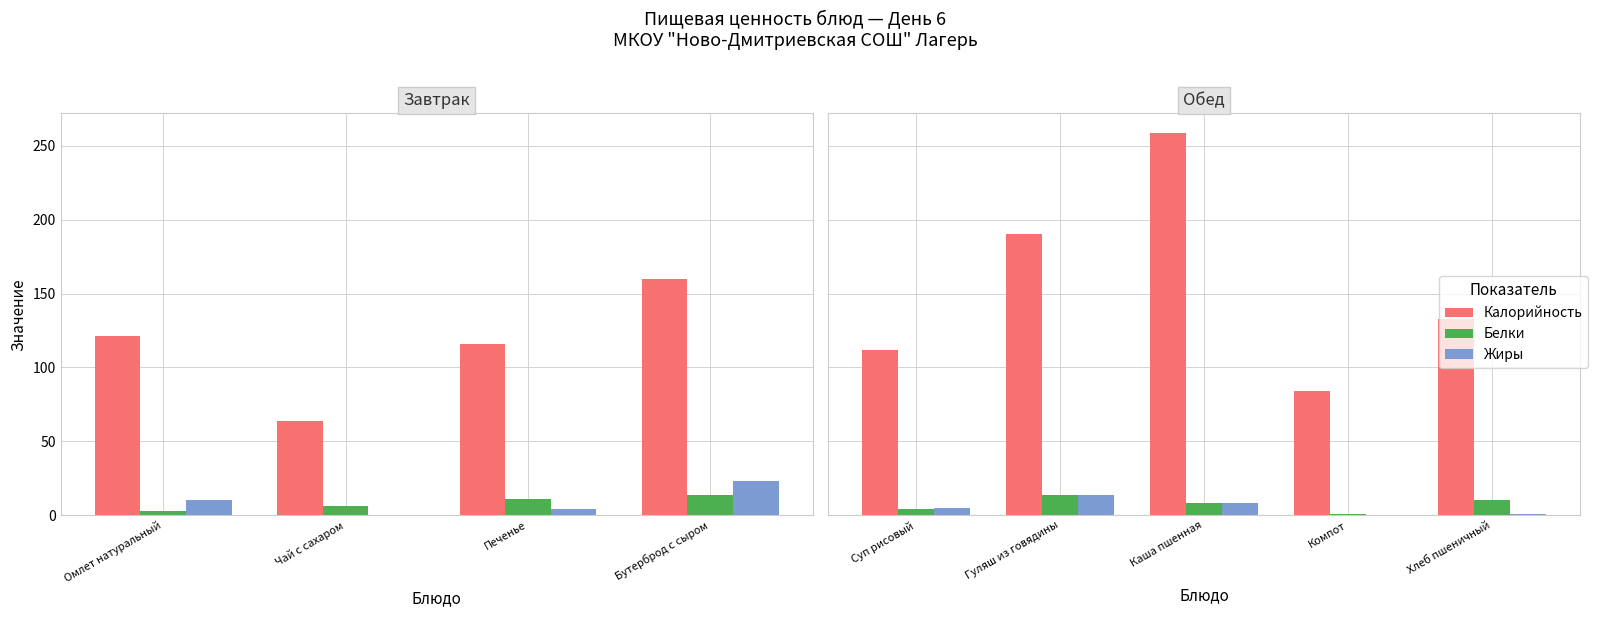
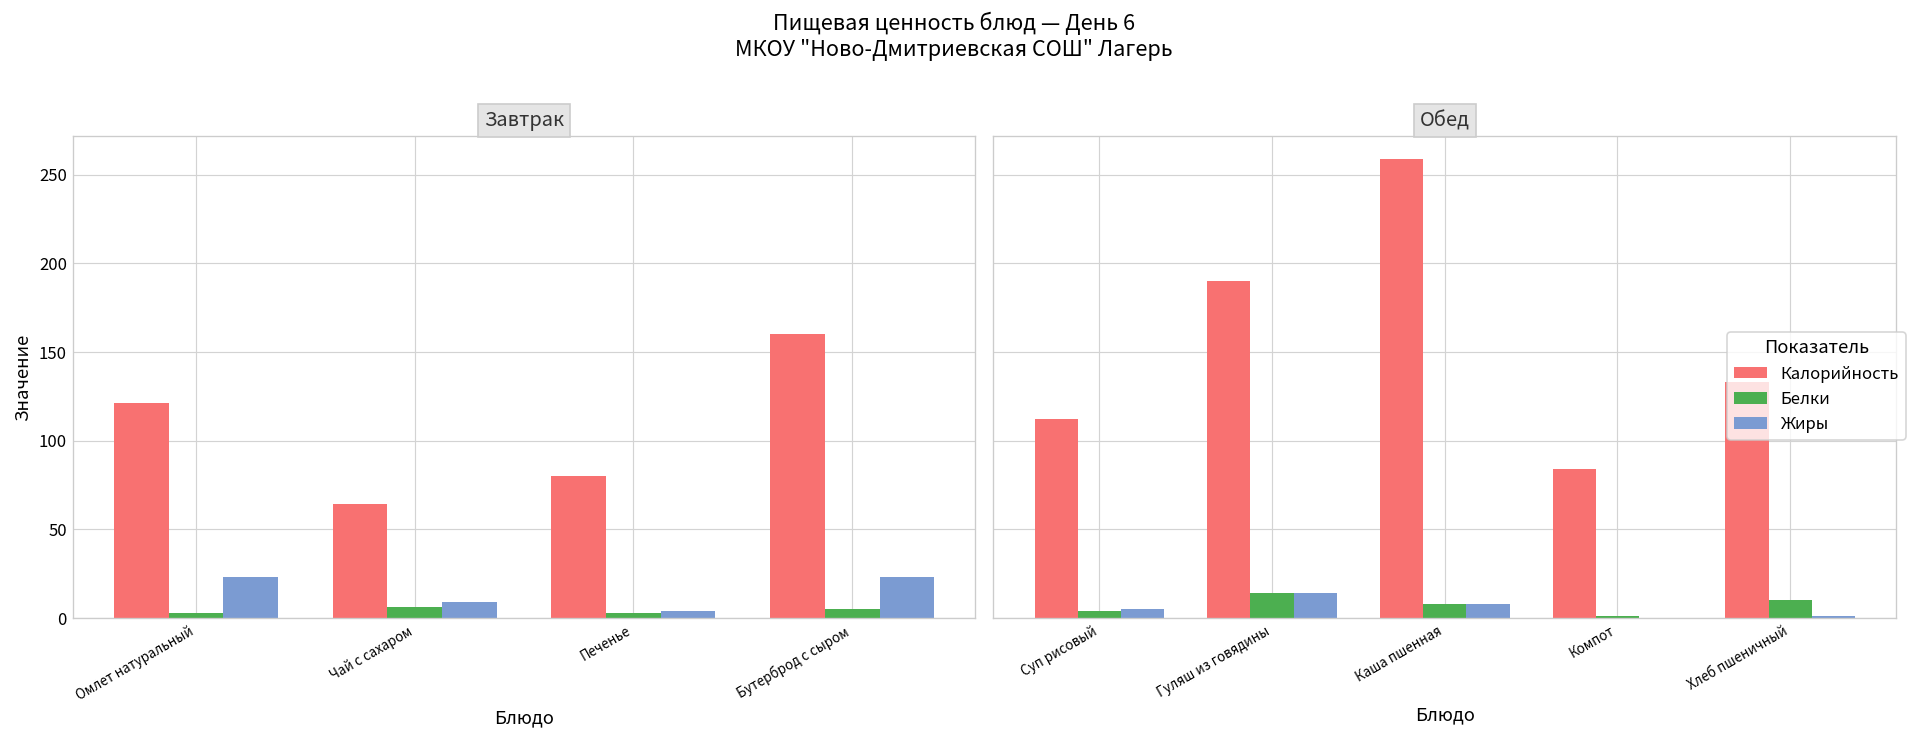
  {
    "Завтрак": {
      "Калорийность": {
        "Омлет натуральный": 121,
        "Чай с сахаром": 64,
-       "Печенье": 116,
+       "Печенье": 80,
        "Бутерброд с сыром": 160
      },
      "Белки": {
        "Омлет натуральный": 3,
        "Чай с сахаром": 6,
-       "Печенье": 11,
-       "Бутерброд с сыром": 14
+       "Печенье": 3,
+       "Бутерброд с сыром": 5
      },
      "Жиры": {
-       "Омлет натуральный": 10,
-       "Чай с сахаром": 0,
+       "Омлет натуральный": 23,
+       "Чай с сахаром": 9,
        "Печенье": 4,
        "Бутерброд с сыром": 23
      }
    }
  }
